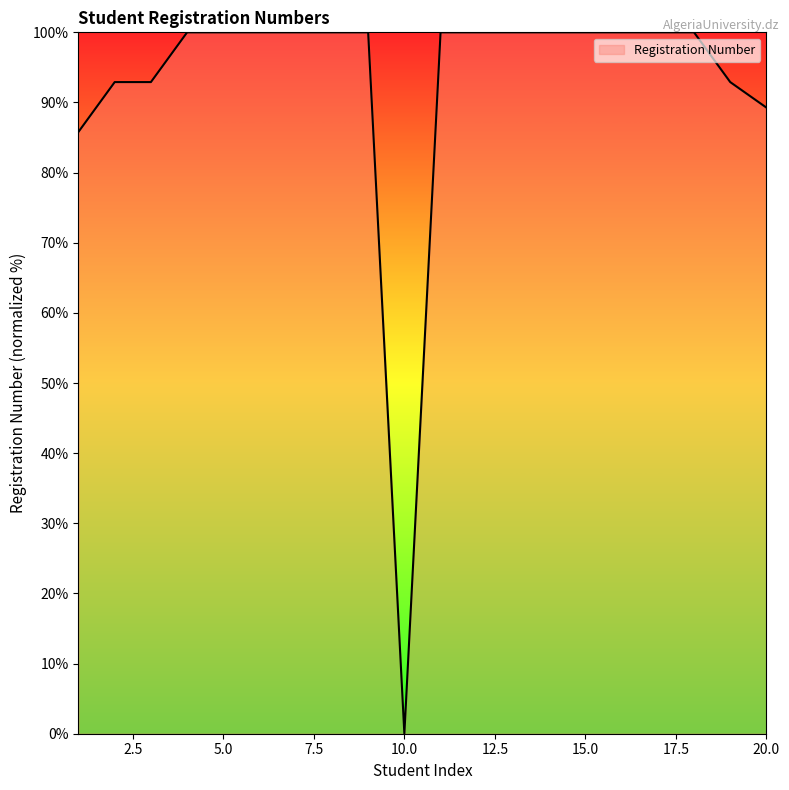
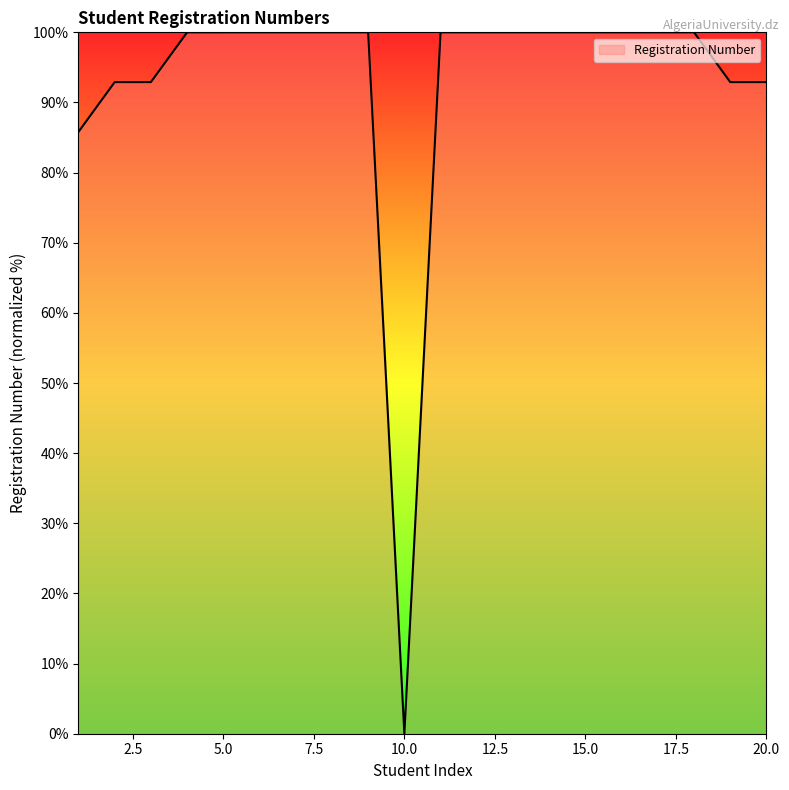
  {
    "5.0": "100%",
    "10.0": "0%",
    "15.0": "100%",
-   "20.0": "89%"
+   "20.0": "93%"
  }
